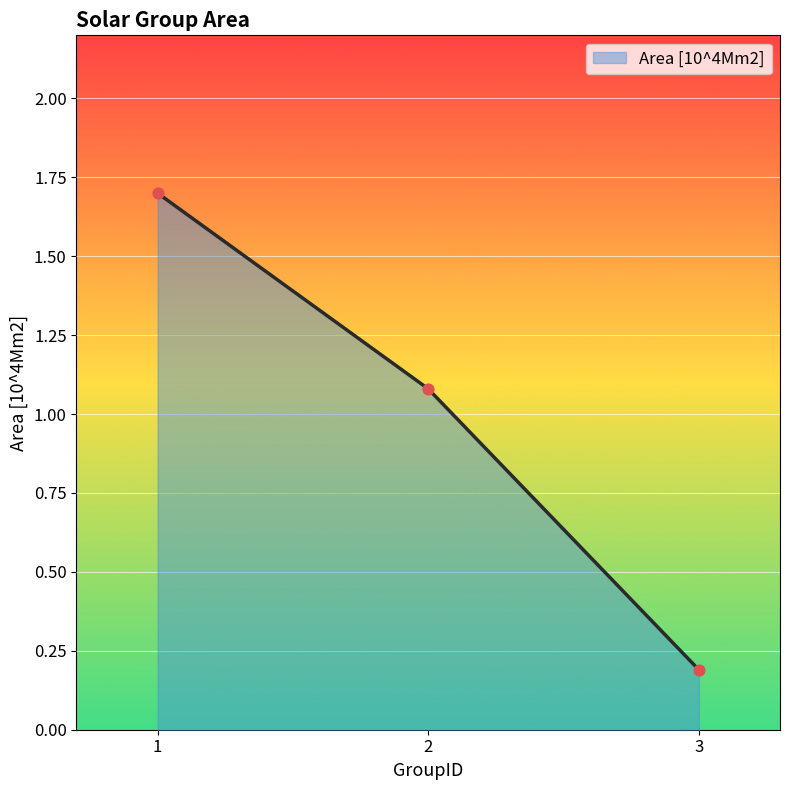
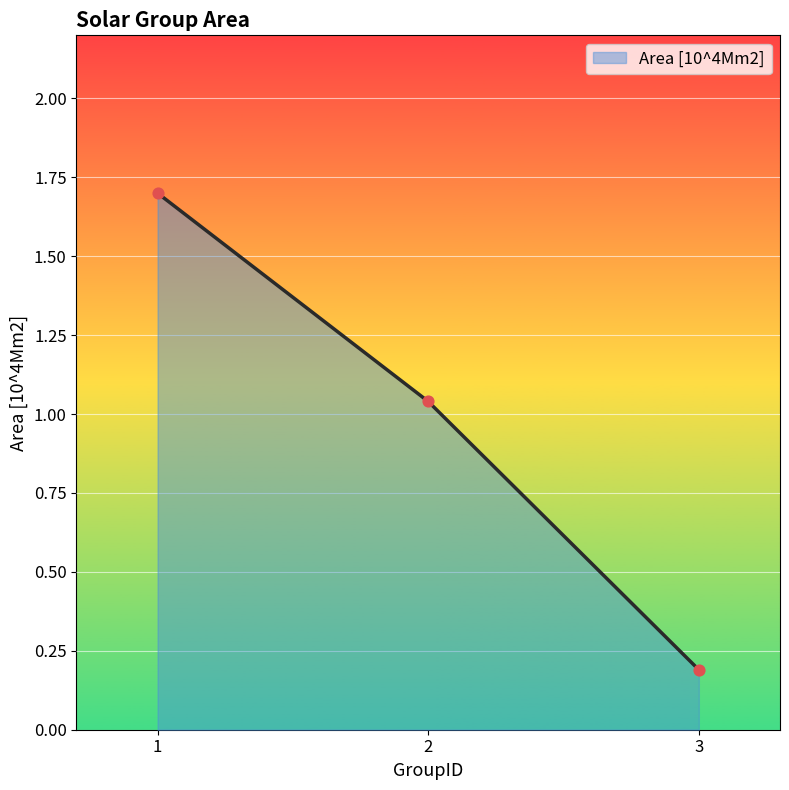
  {
    "1": 1.70,
-   "2": 1.08,
+   "2": 1.04,
    "3": 0.19
  }
